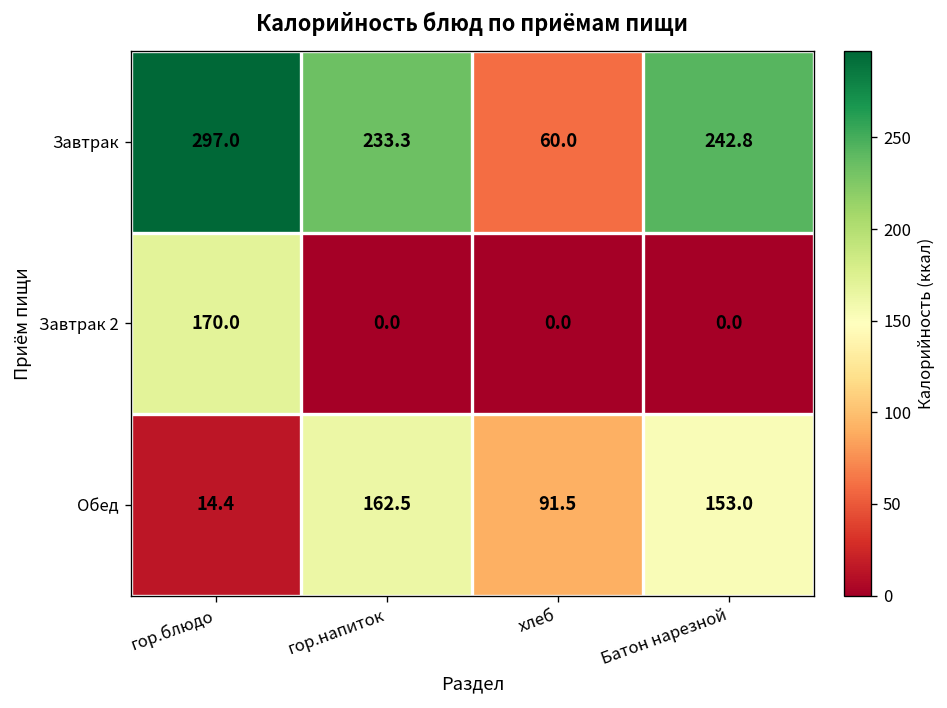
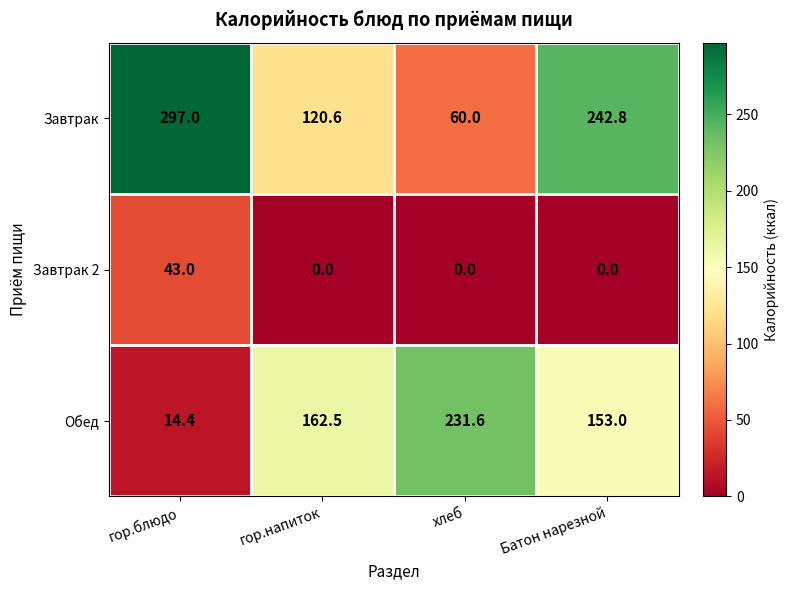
  {
    "Завтрак": {
      "гор.блюдо": 297.0,
-     "гор.напиток": 233.3,
+     "гор.напиток": 120.6,
      "хлеб": 60.0,
      "Батон нарезной": 242.8
    },
    "Завтрак 2": {
-     "гор.блюдо": 170.0,
+     "гор.блюдо": 43.0,
      "гор.напиток": 0.0,
      "хлеб": 0.0,
      "Батон нарезной": 0.0
    },
    "Обед": {
      "гор.блюдо": 14.4,
      "гор.напиток": 162.5,
-     "хлеб": 91.5,
+     "хлеб": 231.6,
      "Батон нарезной": 153.0
    }
  }
